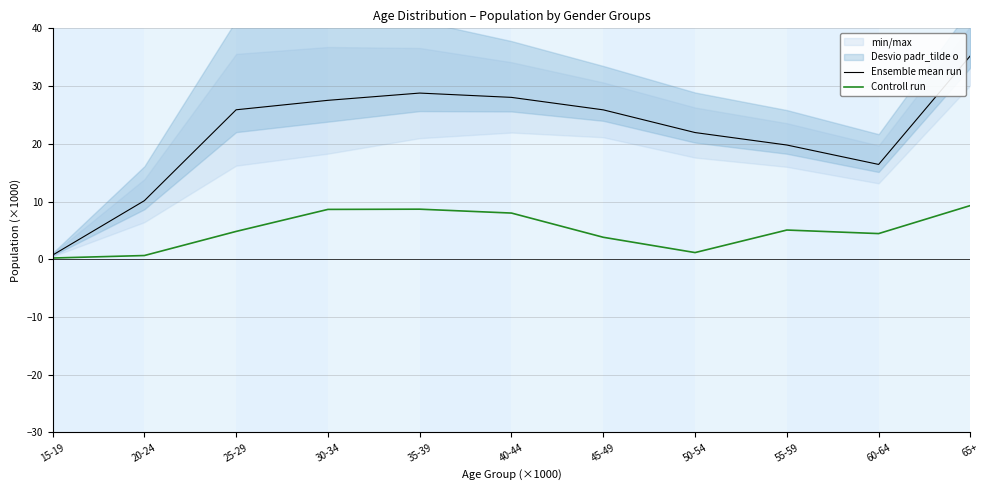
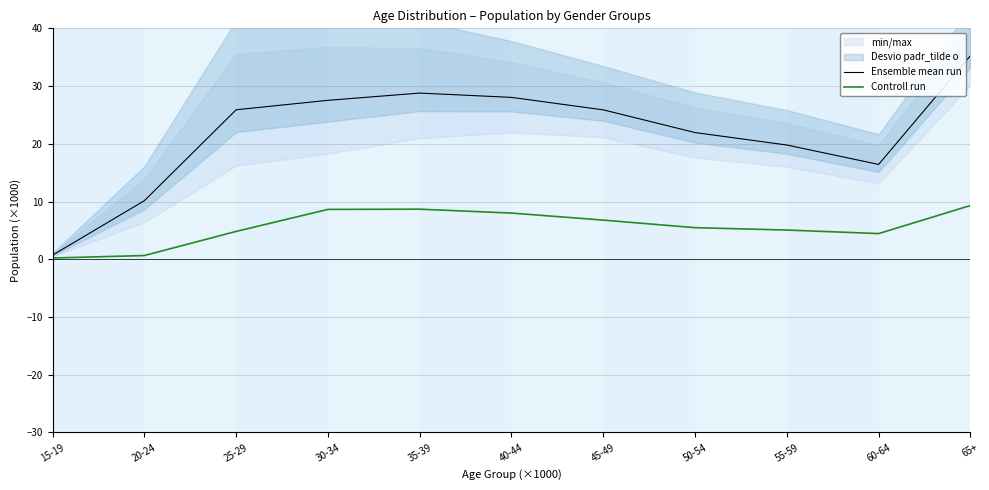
  {
    "Ensemble mean run": {
      "20-24": 10,
      "25-29": 26,
      "30-34": 28,
      "35-39": 29,
      "40-44": 28,
      "45-49": 26,
      "50-54": 22,
      "55-59": 20,
      "60-64": 16,
      "65+": 35
    },
    "Controll run": {
      "15-19": 0,
      "20-24": 1,
      "25-29": 5,
      "30-34": 9,
      "35-39": 9,
      "40-44": 8,
-     "45-49": 4,
-     "50-54": 1,
+     "45-49": 7,
+     "50-54": 5,
      "55-59": 5,
      "60-64": 4,
      "65+": 9
    }
  }
